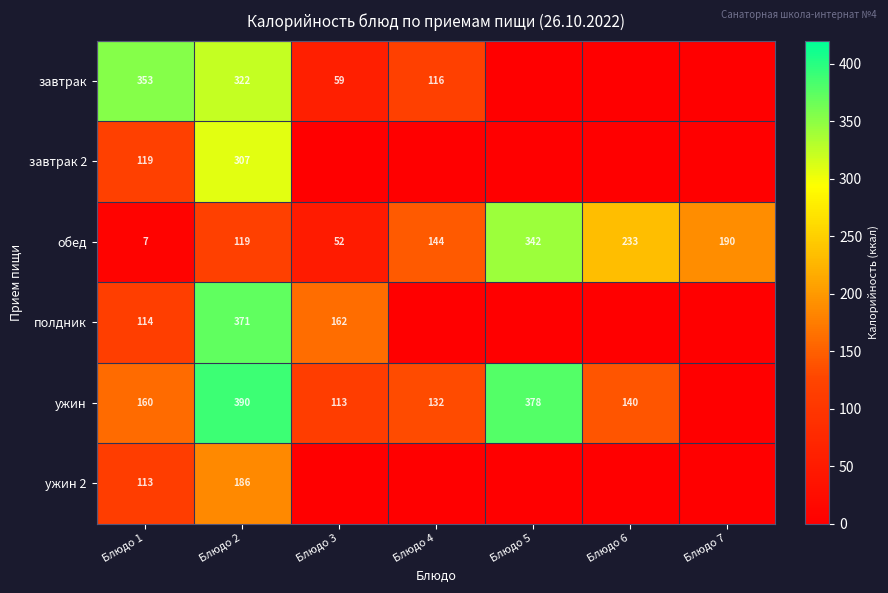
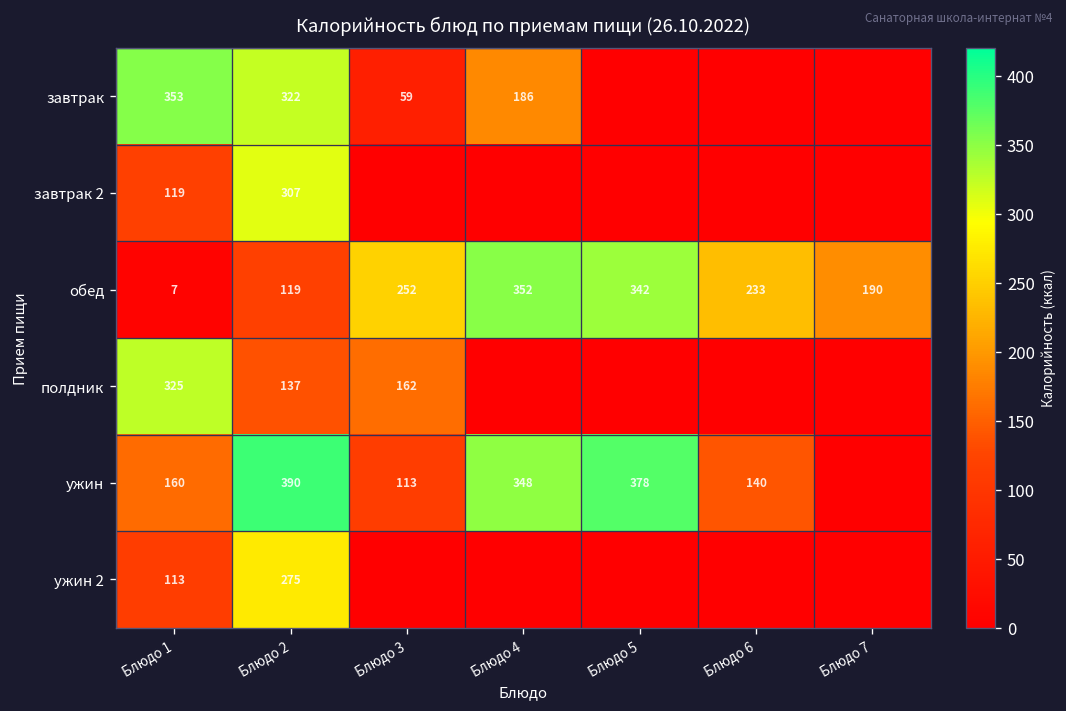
  {
    "завтрак": {
      "Блюдо 1": 353,
      "Блюдо 2": 322,
      "Блюдо 3": 59,
-     "Блюдо 4": 116
+     "Блюдо 4": 186
    },
    "завтрак 2": {
      "Блюдо 1": 119,
      "Блюдо 2": 307
    },
    "обед": {
      "Блюдо 1": 7,
      "Блюдо 2": 119,
-     "Блюдо 3": 52,
-     "Блюдо 4": 144,
+     "Блюдо 3": 252,
+     "Блюдо 4": 352,
      "Блюдо 5": 342,
      "Блюдо 6": 233,
      "Блюдо 7": 190
    },
    "полдник": {
-     "Блюдо 1": 114,
-     "Блюдо 2": 371,
+     "Блюдо 1": 325,
+     "Блюдо 2": 137,
      "Блюдо 3": 162
    },
    "ужин": {
      "Блюдо 1": 160,
      "Блюдо 2": 390,
      "Блюдо 3": 113,
-     "Блюдо 4": 132,
+     "Блюдо 4": 348,
      "Блюдо 5": 378,
      "Блюдо 6": 140
    },
    "ужин 2": {
      "Блюдо 1": 113,
-     "Блюдо 2": 186
+     "Блюдо 2": 275
    }
  }
